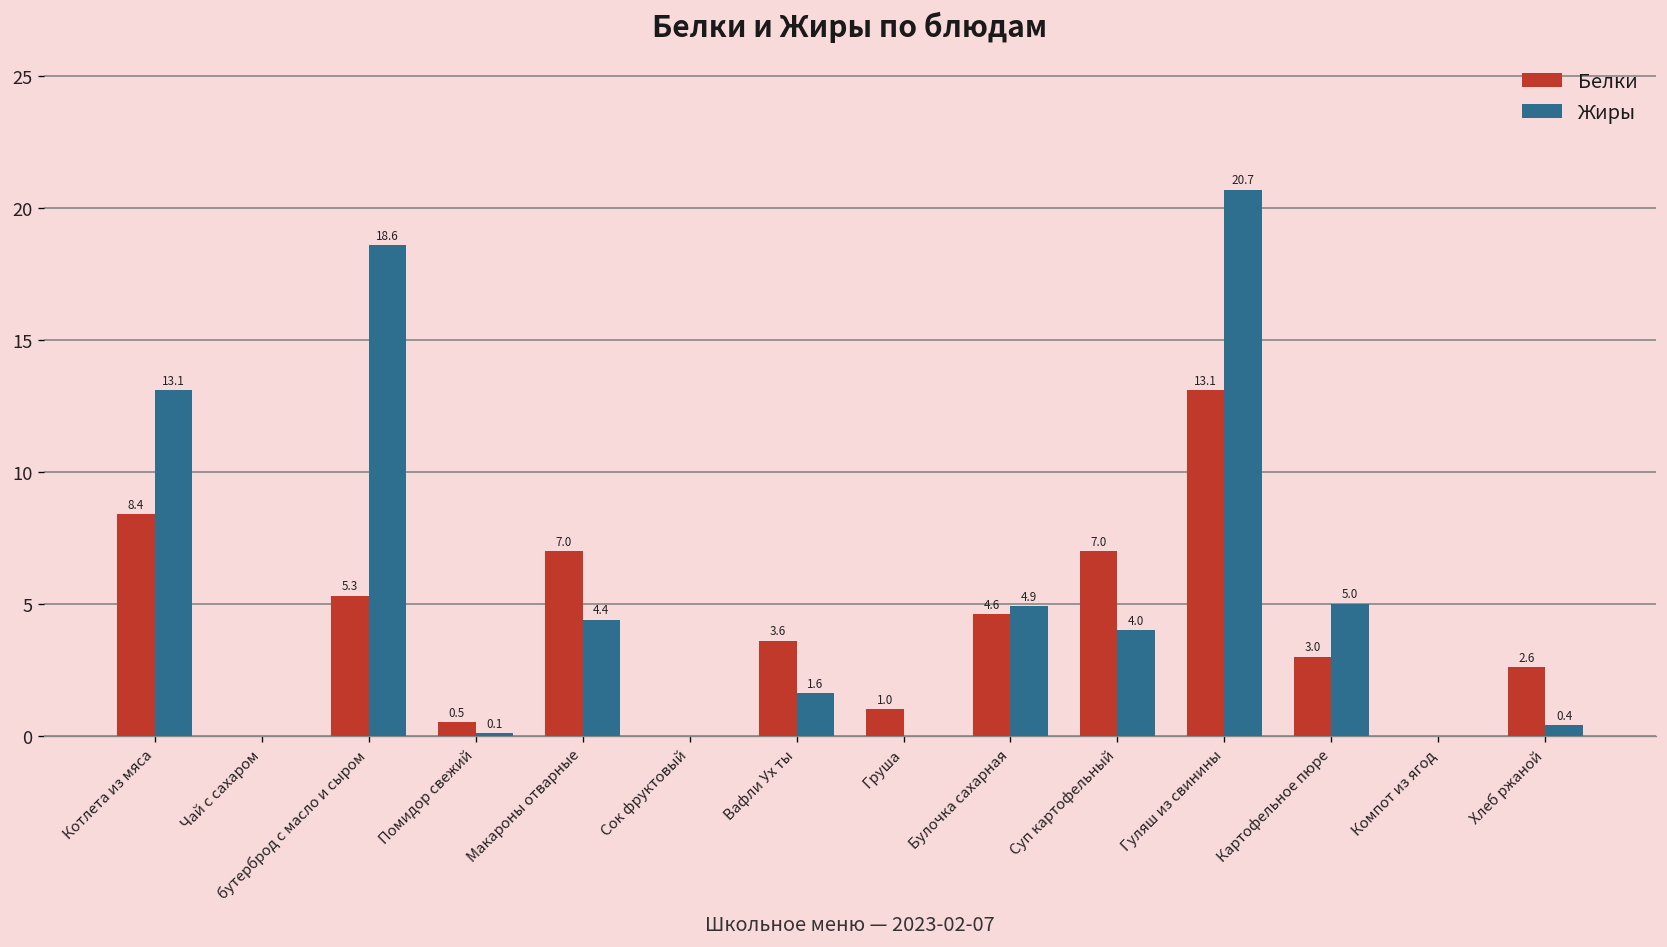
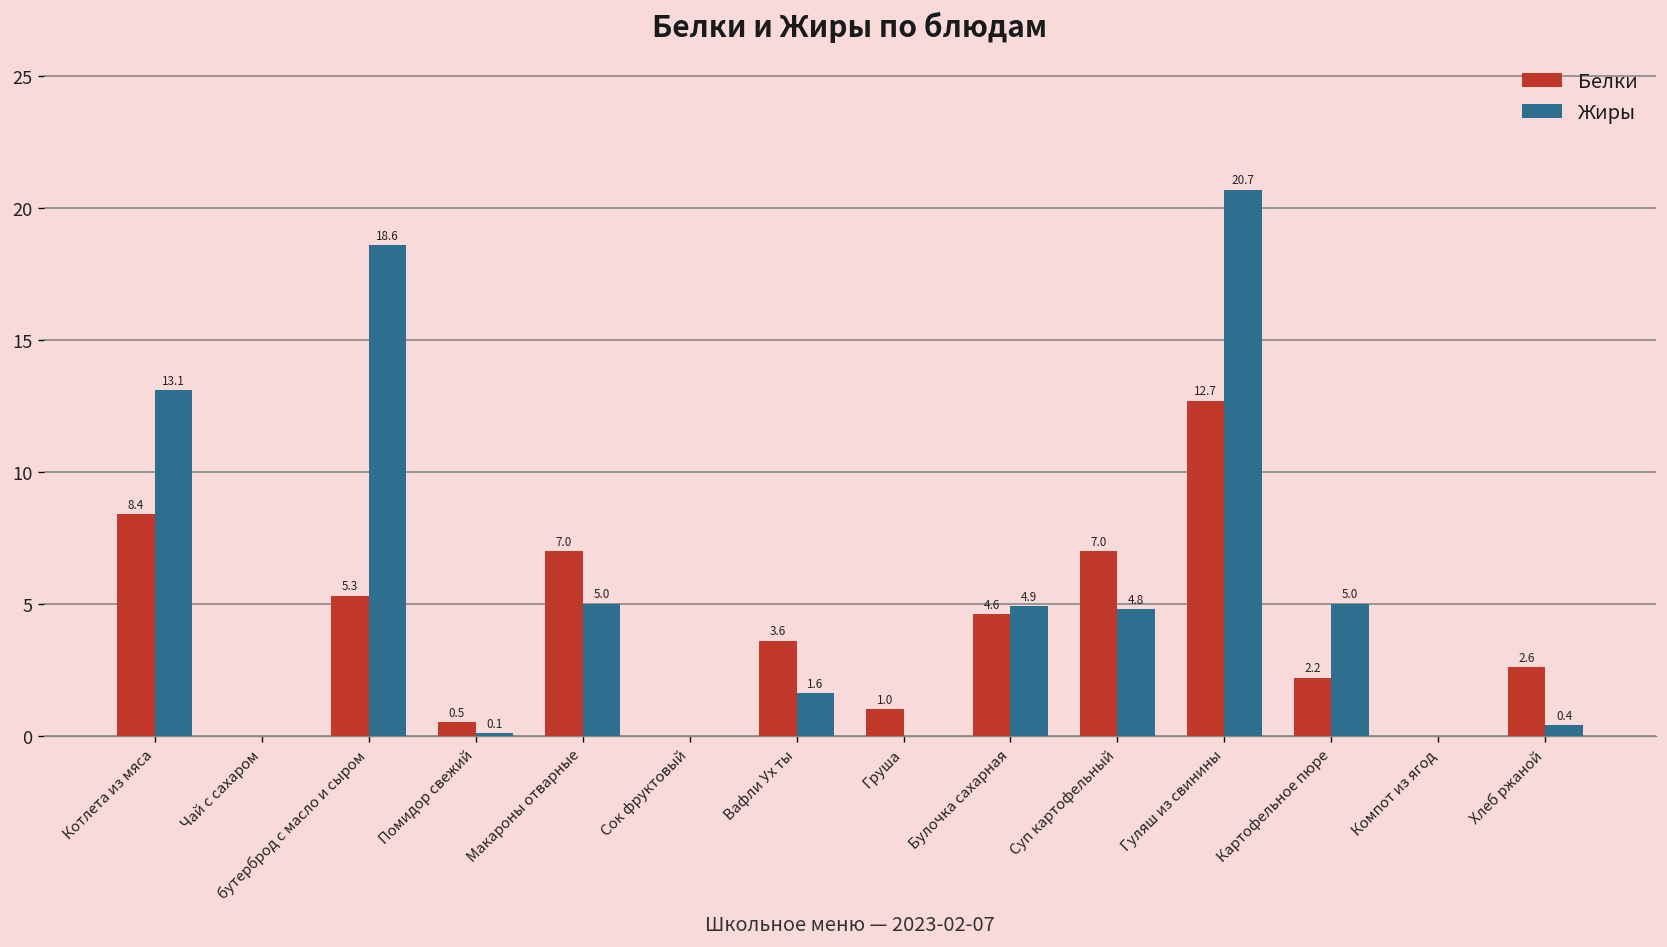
  {
    "Белки": {
      "Котлета из мяса": 8.4,
      "бутерброд с масло и сыром": 5.3,
      "Помидор свежий": 0.5,
      "Макароны отварные": 7.0,
      "Вафли Ух ты": 3.6,
      "Груша": 1.0,
      "Булочка сахарная": 4.6,
      "Суп картофельный": 7.0,
-     "Гуляш из свинины": 13.1,
-     "Картофельное пюре": 3.0,
+     "Гуляш из свинины": 12.7,
+     "Картофельное пюре": 2.2,
      "Хлеб ржаной": 2.6
    },
    "Жиры": {
      "Котлета из мяса": 13.1,
      "бутерброд с масло и сыром": 18.6,
      "Помидор свежий": 0.1,
-     "Макароны отварные": 4.4,
+     "Макароны отварные": 5.0,
      "Вафли Ух ты": 1.6,
      "Булочка сахарная": 4.9,
-     "Суп картофельный": 4.0,
+     "Суп картофельный": 4.8,
      "Гуляш из свинины": 20.7,
      "Картофельное пюре": 5.0,
      "Хлеб ржаной": 0.4
    }
  }
